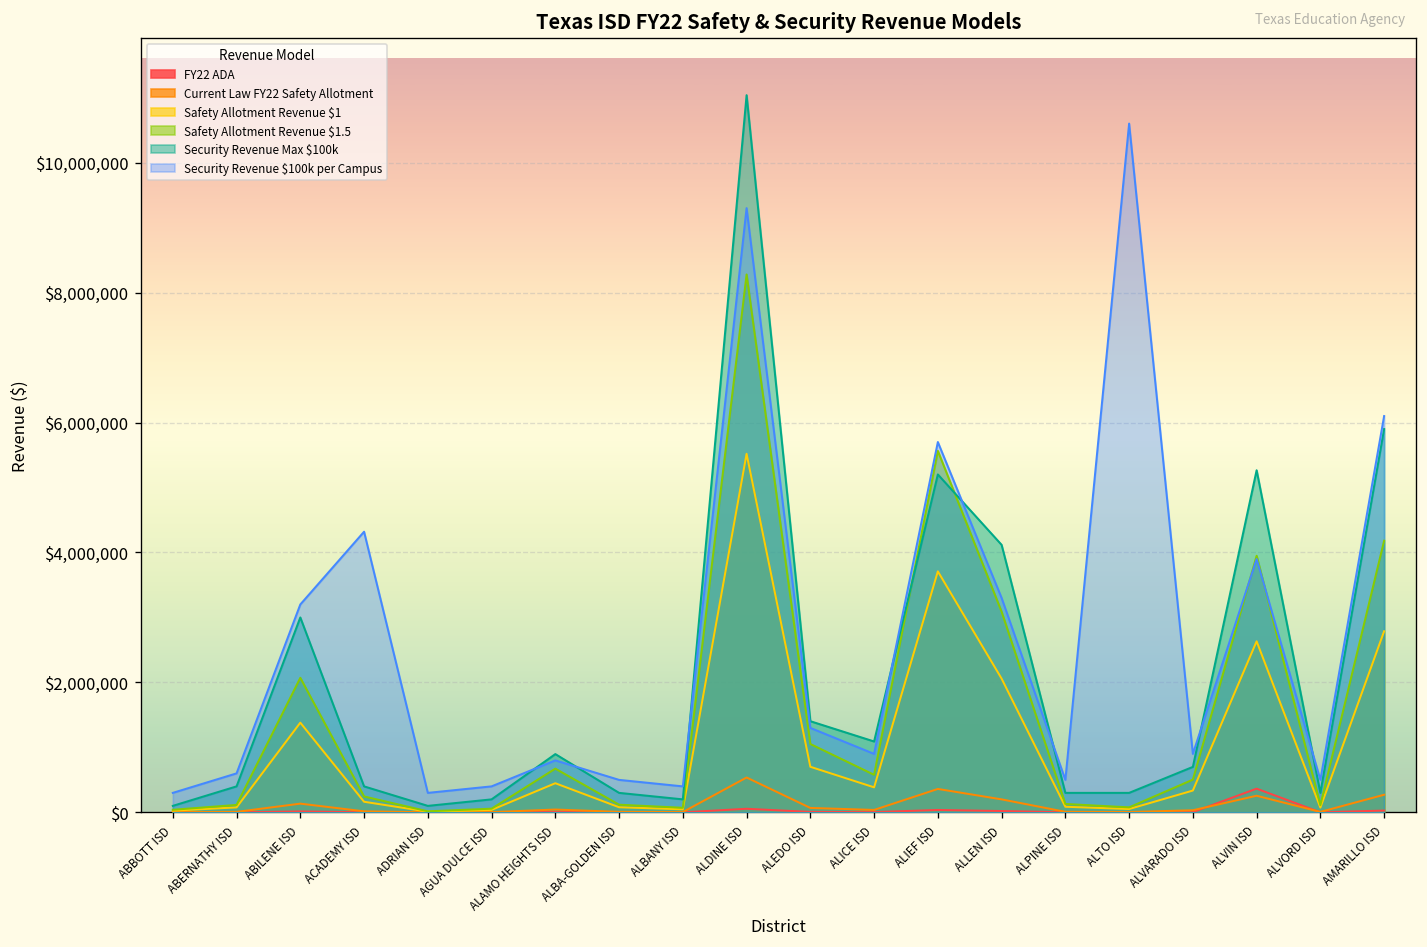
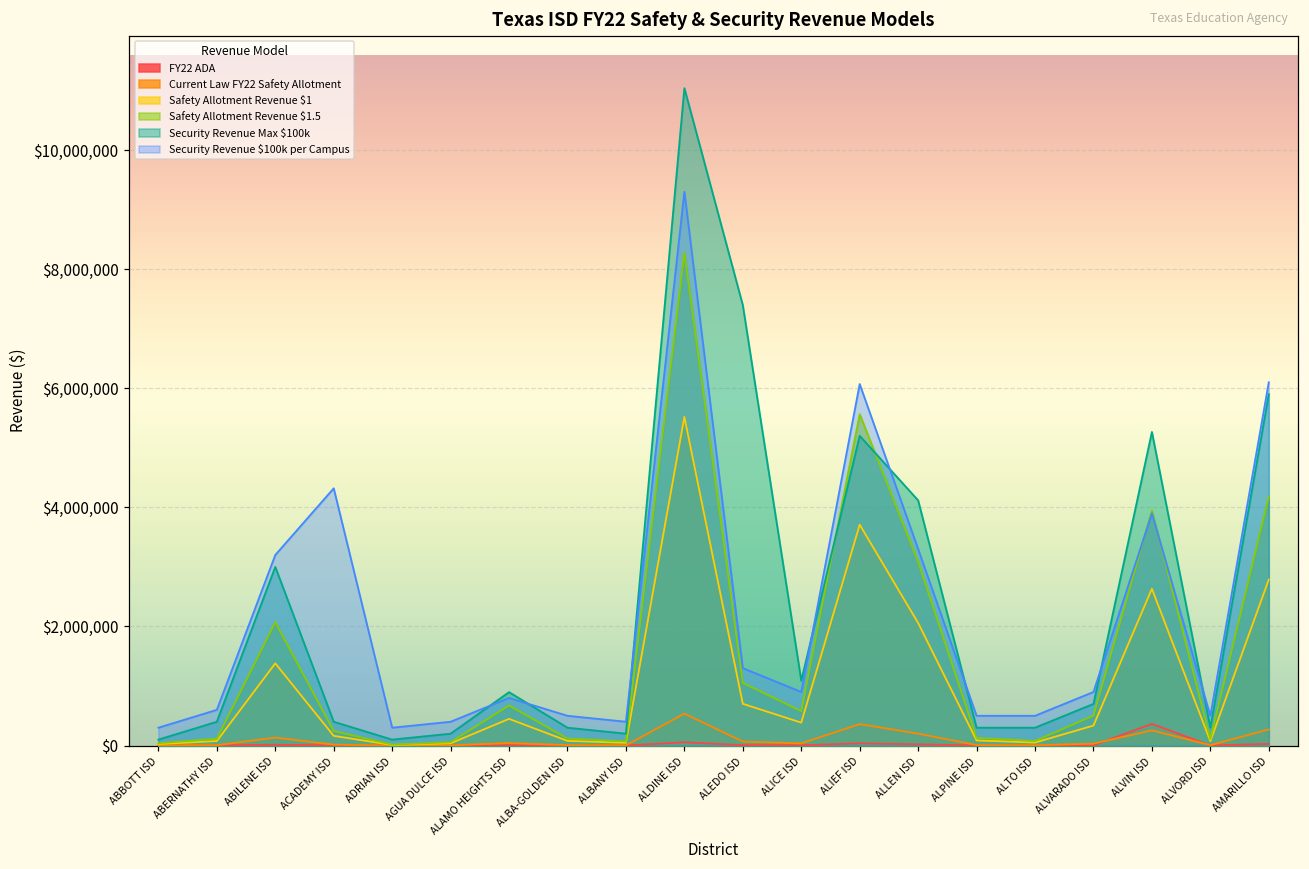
  {
    "FY22 ADA": {
      "ABILENE ISD": "$0",
      "ALDINE ISD": "$100,000",
      "ALEDO ISD": "$0",
      "ALIEF ISD": "$0",
      "ALLEN ISD": "$0",
      "ALVIN ISD": "$400,000",
      "AMARILLO ISD": "$0"
    },
    "Current Law FY22 Safety Allotment": {
      "ABILENE ISD": "$100,000",
      "ALDINE ISD": "$500,000",
      "ALEDO ISD": "$100,000",
      "ALIEF ISD": "$400,000",
      "ALLEN ISD": "$200,000",
      "ALVIN ISD": "$300,000",
      "AMARILLO ISD": "$300,000"
    },
    "Safety Allotment Revenue $1": {
      "ABILENE ISD": "$1,400,000",
      "ACADEMY ISD": "$200,000",
      "ALAMO HEIGHTS ISD": "$400,000",
      "ALDINE ISD": "$5,500,000",
      "ALEDO ISD": "$700,000",
      "ALICE ISD": "$400,000",
      "ALIEF ISD": "$3,700,000",
      "ALLEN ISD": "$2,100,000",
      "ALVARADO ISD": "$300,000",
      "ALVIN ISD": "$2,600,000",
      "AMARILLO ISD": "$2,800,000"
    },
    "Safety Allotment Revenue $1.5": {
      "ABILENE ISD": "$2,100,000",
      "ACADEMY ISD": "$200,000",
      "ALAMO HEIGHTS ISD": "$700,000",
      "ALDINE ISD": "$8,300,000",
      "ALEDO ISD": "$1,100,000",
      "ALICE ISD": "$600,000",
      "ALIEF ISD": "$5,600,000",
      "ALLEN ISD": "$3,100,000",
      "ALVARADO ISD": "$500,000",
      "ALVIN ISD": "$3,900,000",
      "AMARILLO ISD": "$4,200,000"
    },
    "Security Revenue Max $100k": {
      "ABBOTT ISD": "$100,000",
      "ABERNATHY ISD": "$400,000",
      "ABILENE ISD": "$3,000,000",
      "ACADEMY ISD": "$400,000",
      "ADRIAN ISD": "$100,000",
      "AGUA DULCE ISD": "$200,000",
      "ALAMO HEIGHTS ISD": "$900,000",
      "ALBA-GOLDEN ISD": "$300,000",
      "ALBANY ISD": "$200,000",
      "ALDINE ISD": "$11,000,000",
-     "ALEDO ISD": "$1,400,000",
+     "ALEDO ISD": "$7,400,000",
      "ALICE ISD": "$1,100,000",
      "ALIEF ISD": "$5,200,000",
      "ALLEN ISD": "$4,100,000",
      "ALPINE ISD": "$300,000",
      "ALTO ISD": "$300,000",
      "ALVARADO ISD": "$700,000",
      "ALVIN ISD": "$5,300,000",
      "ALVORD ISD": "$300,000",
      "AMARILLO ISD": "$5,900,000"
    },
    "Security Revenue $100k per Campus": {
      "ABBOTT ISD": "$300,000",
      "ABERNATHY ISD": "$600,000",
      "ABILENE ISD": "$3,200,000",
      "ACADEMY ISD": "$4,300,000",
      "ADRIAN ISD": "$300,000",
      "AGUA DULCE ISD": "$400,000",
      "ALAMO HEIGHTS ISD": "$800,000",
      "ALBA-GOLDEN ISD": "$500,000",
      "ALBANY ISD": "$400,000",
      "ALDINE ISD": "$9,300,000",
      "ALEDO ISD": "$1,300,000",
      "ALICE ISD": "$900,000",
-     "ALIEF ISD": "$5,700,000",
+     "ALIEF ISD": "$6,100,000",
      "ALLEN ISD": "$3,300,000",
      "ALPINE ISD": "$500,000",
-     "ALTO ISD": "$10,600,000",
+     "ALTO ISD": "$500,000",
      "ALVARADO ISD": "$900,000",
      "ALVIN ISD": "$3,900,000",
      "ALVORD ISD": "$500,000",
      "AMARILLO ISD": "$6,100,000"
    }
  }
